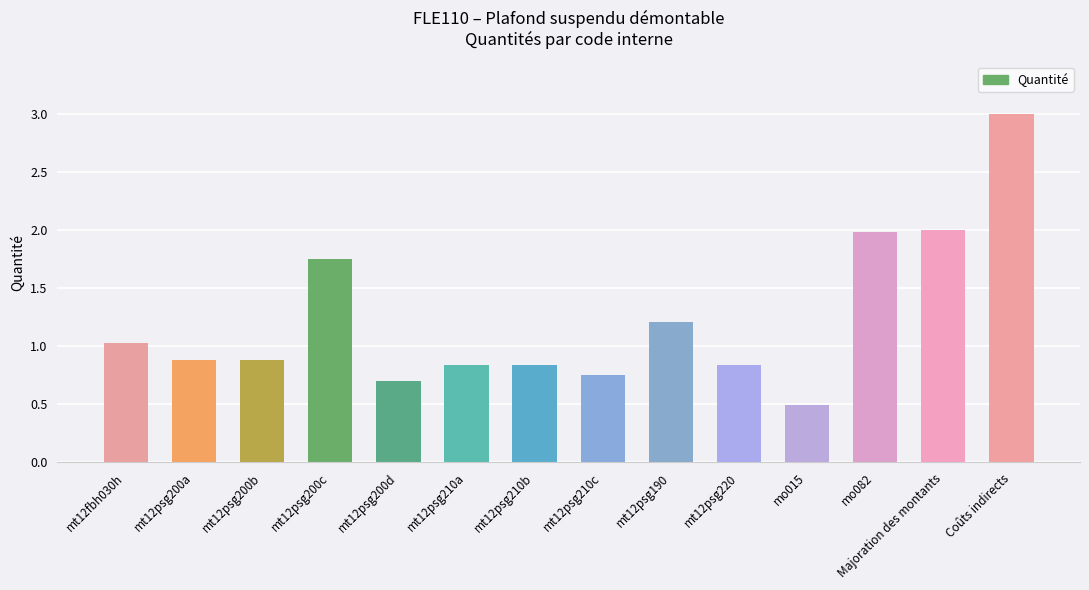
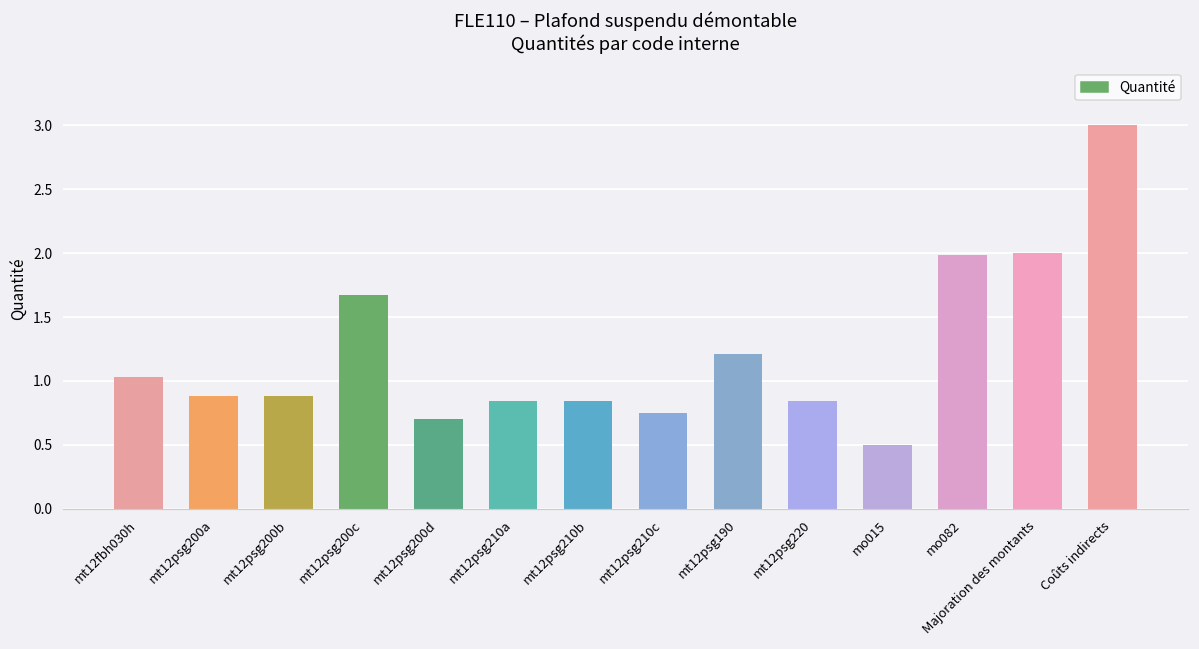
  {
    "mt12fbh030h": 1.03,
    "mt12psg200a": 0.88,
    "mt12psg200b": 0.88,
-   "mt12psg200c": 1.75,
+   "mt12psg200c": 1.67,
    "mt12psg200d": 0.70,
    "mt12psg210a": 0.84,
    "mt12psg210b": 0.84,
    "mt12psg210c": 0.75,
    "mt12psg190": 1.21,
    "mt12psg220": 0.84,
    "mo015": 0.50,
    "mo082": 1.98,
    "Majoration des montants": 2.00,
    "Coûts indirects": 3.00
  }
